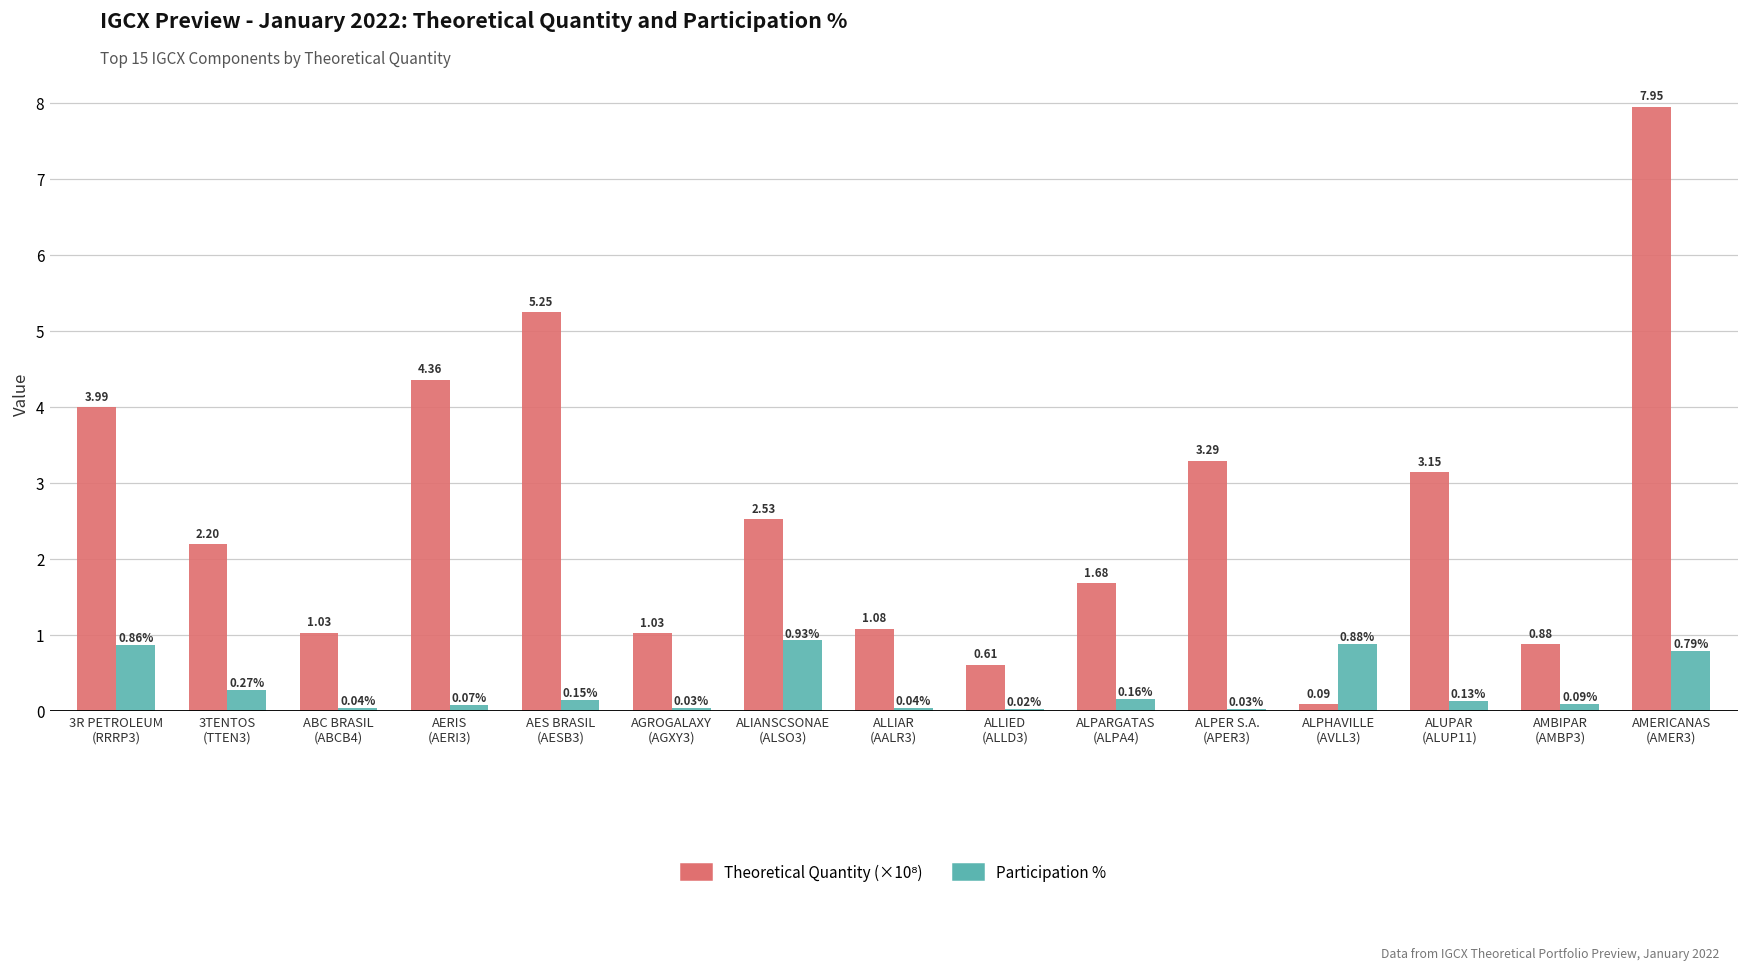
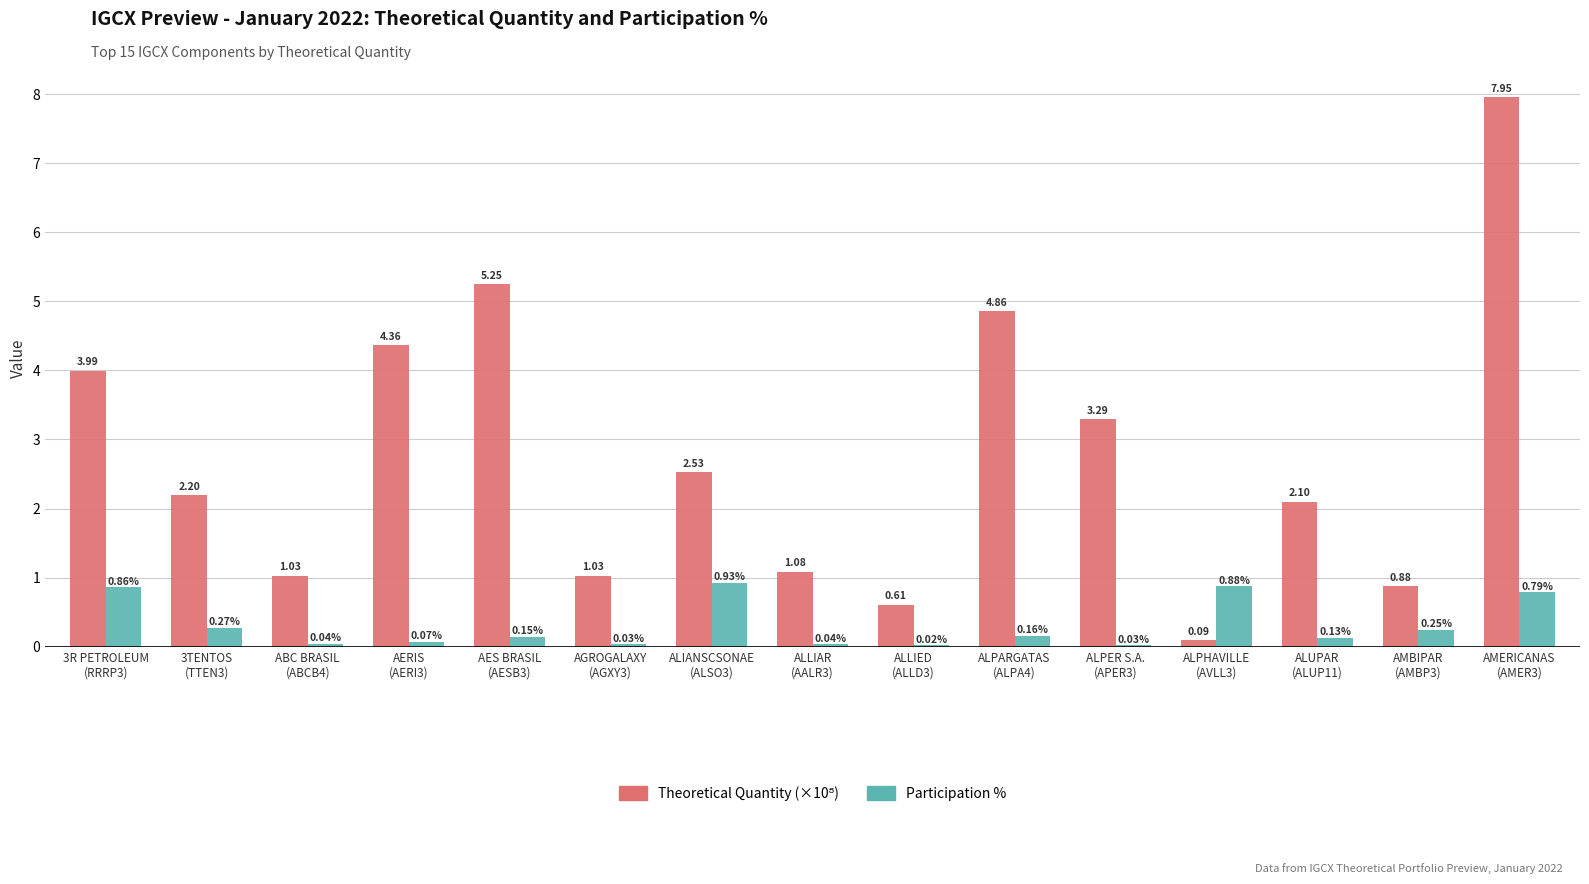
  {
    "Theoretical Quantity (×10⁸)": {
      "3R PETROLEUM (RRRP3)": "3.99",
      "3TENTOS (TTEN3)": "2.20",
      "ABC BRASIL (ABCB4)": "1.03",
      "AERIS (AERI3)": "4.36",
      "AES BRASIL (AESB3)": "5.25",
      "AGROGALAXY (AGXY3)": "1.03",
      "ALIANSCSONAE (ALSO3)": "2.53",
      "ALLIAR (AALR3)": "1.08",
      "ALLIED (ALLD3)": "0.61",
-     "ALPARGATAS (ALPA4)": "1.68",
+     "ALPARGATAS (ALPA4)": "4.86",
      "ALPER S.A. (APER3)": "3.29",
      "ALPHAVILLE (AVLL3)": "0.09",
-     "ALUPAR (ALUP11)": "3.15",
+     "ALUPAR (ALUP11)": "2.10",
      "AMBIPAR (AMBP3)": "0.88",
      "AMERICANAS (AMER3)": "7.95"
    },
    "Participation %": {
      "3R PETROLEUM (RRRP3)": "0.86%",
      "3TENTOS (TTEN3)": "0.27%",
      "ABC BRASIL (ABCB4)": "0.04%",
      "AERIS (AERI3)": "0.07%",
      "AES BRASIL (AESB3)": "0.15%",
      "AGROGALAXY (AGXY3)": "0.03%",
      "ALIANSCSONAE (ALSO3)": "0.93%",
      "ALLIAR (AALR3)": "0.04%",
      "ALLIED (ALLD3)": "0.02%",
      "ALPARGATAS (ALPA4)": "0.16%",
      "ALPER S.A. (APER3)": "0.03%",
      "ALPHAVILLE (AVLL3)": "0.88%",
      "ALUPAR (ALUP11)": "0.13%",
-     "AMBIPAR (AMBP3)": "0.09%",
+     "AMBIPAR (AMBP3)": "0.25%",
      "AMERICANAS (AMER3)": "0.79%"
    }
  }
